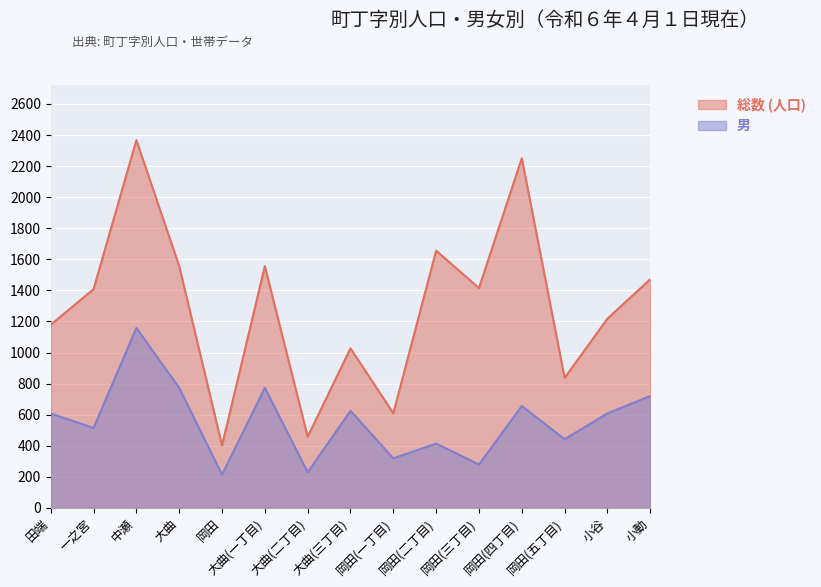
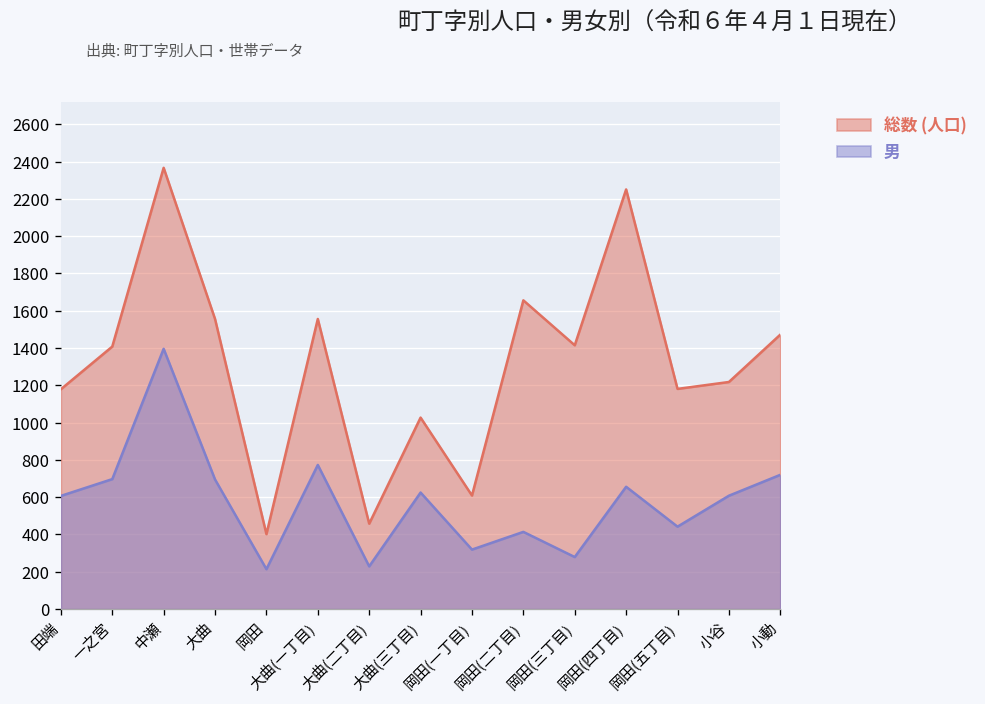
  {
    "総数 (人口)": {
      "田端": 1180,
      "一之宮": 1410,
      "中瀬": 2370,
      "大曲": 1560,
      "岡田": 400,
      "大曲(一丁目)": 1560,
      "大曲(二丁目)": 460,
      "大曲(三丁目)": 1030,
      "岡田(一丁目)": 610,
      "岡田(二丁目)": 1660,
      "岡田(三丁目)": 1420,
      "岡田(四丁目)": 2250,
-     "岡田(五丁目)": 840,
+     "岡田(五丁目)": 1180,
      "小谷": 1220,
      "小動": 1470
    },
    "男": {
      "田端": 610,
-     "一之宮": 520,
-     "中瀬": 1160,
-     "大曲": 770,
+     "一之宮": 700,
+     "中瀬": 1400,
+     "大曲": 700,
      "岡田": 210,
      "大曲(一丁目)": 770,
      "大曲(二丁目)": 230,
      "大曲(三丁目)": 630,
      "岡田(一丁目)": 320,
      "岡田(二丁目)": 410,
      "岡田(三丁目)": 280,
      "岡田(四丁目)": 660,
      "岡田(五丁目)": 440,
      "小谷": 610,
      "小動": 720
    }
  }
